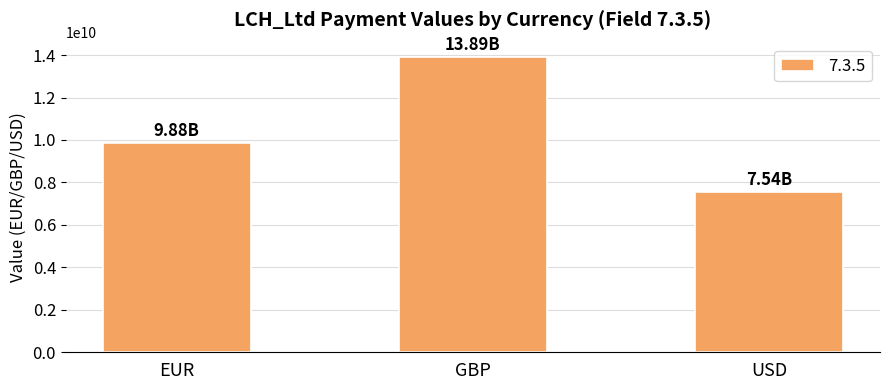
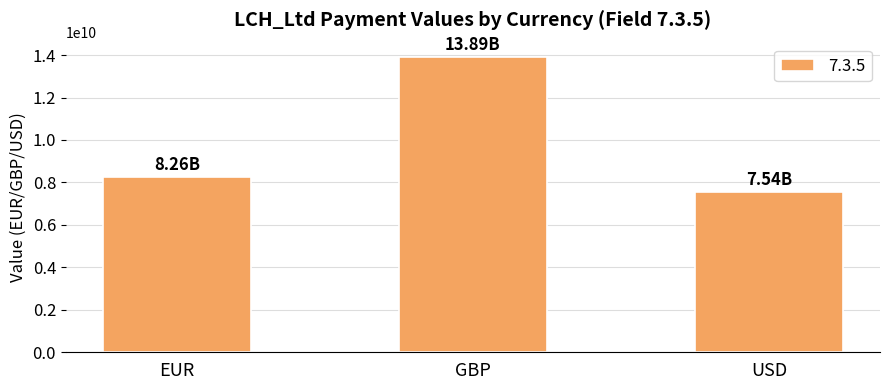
  {
-   "EUR": "9.88B",
+   "EUR": "8.26B",
    "GBP": "13.89B",
    "USD": "7.54B"
  }
